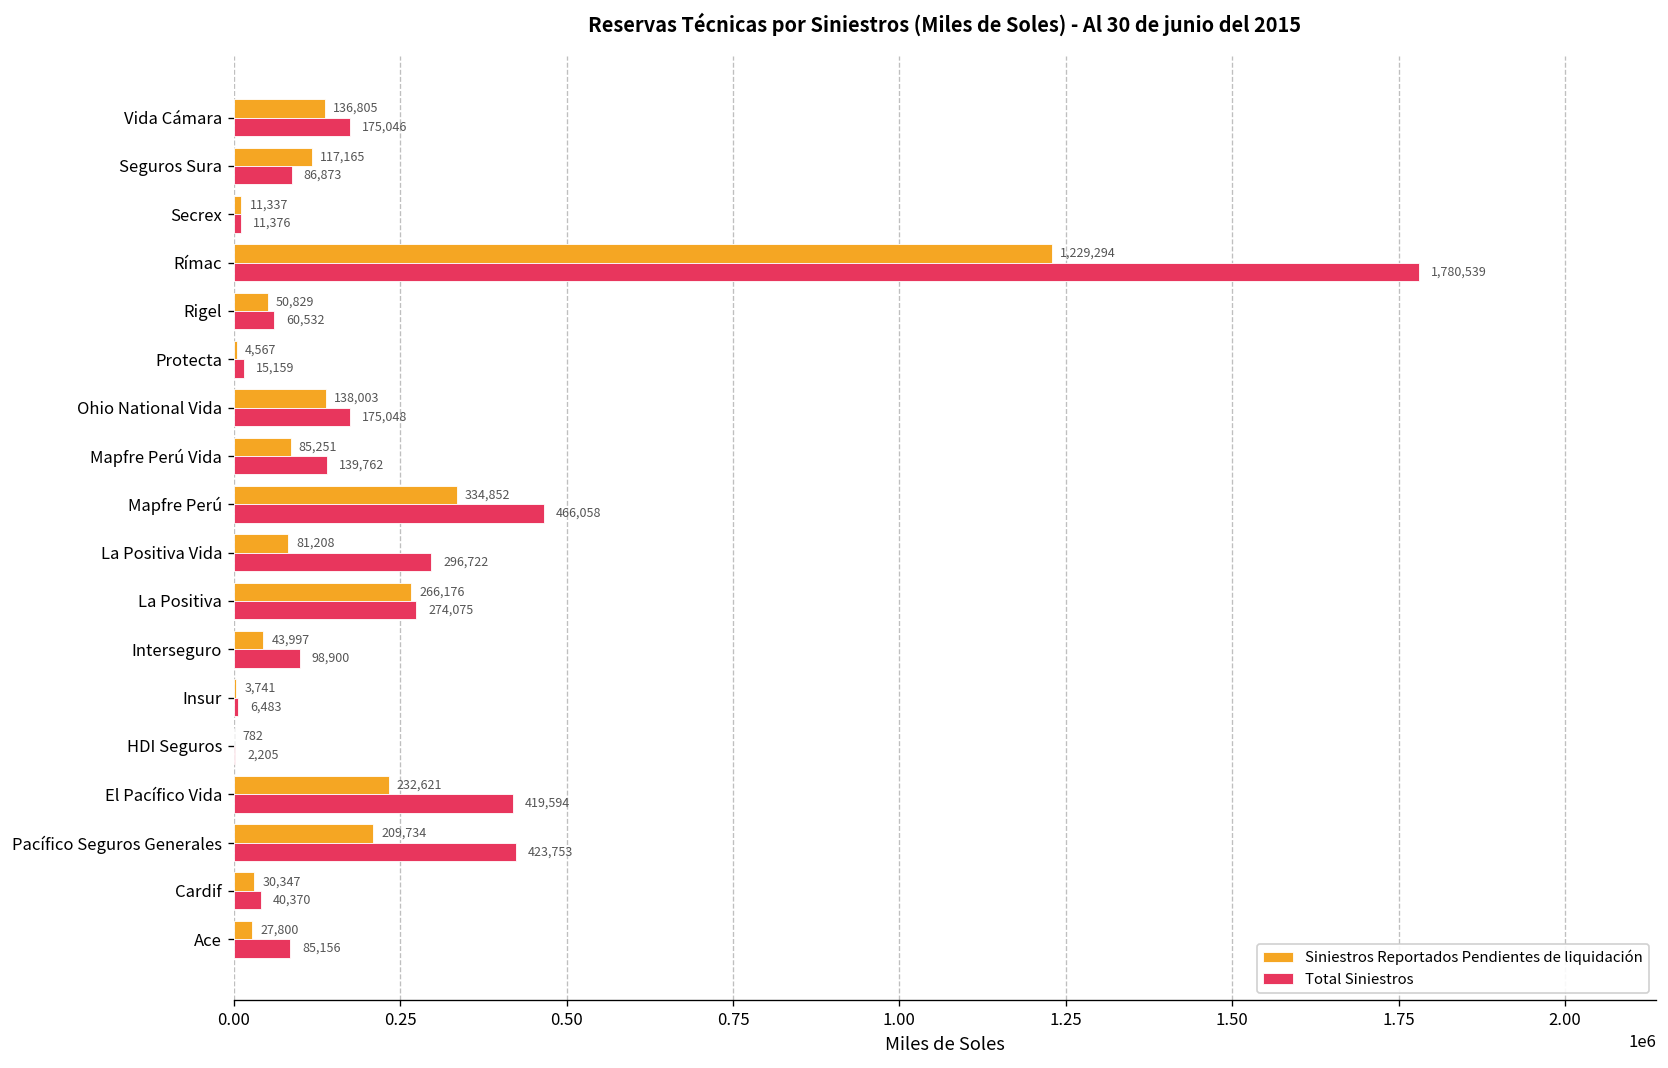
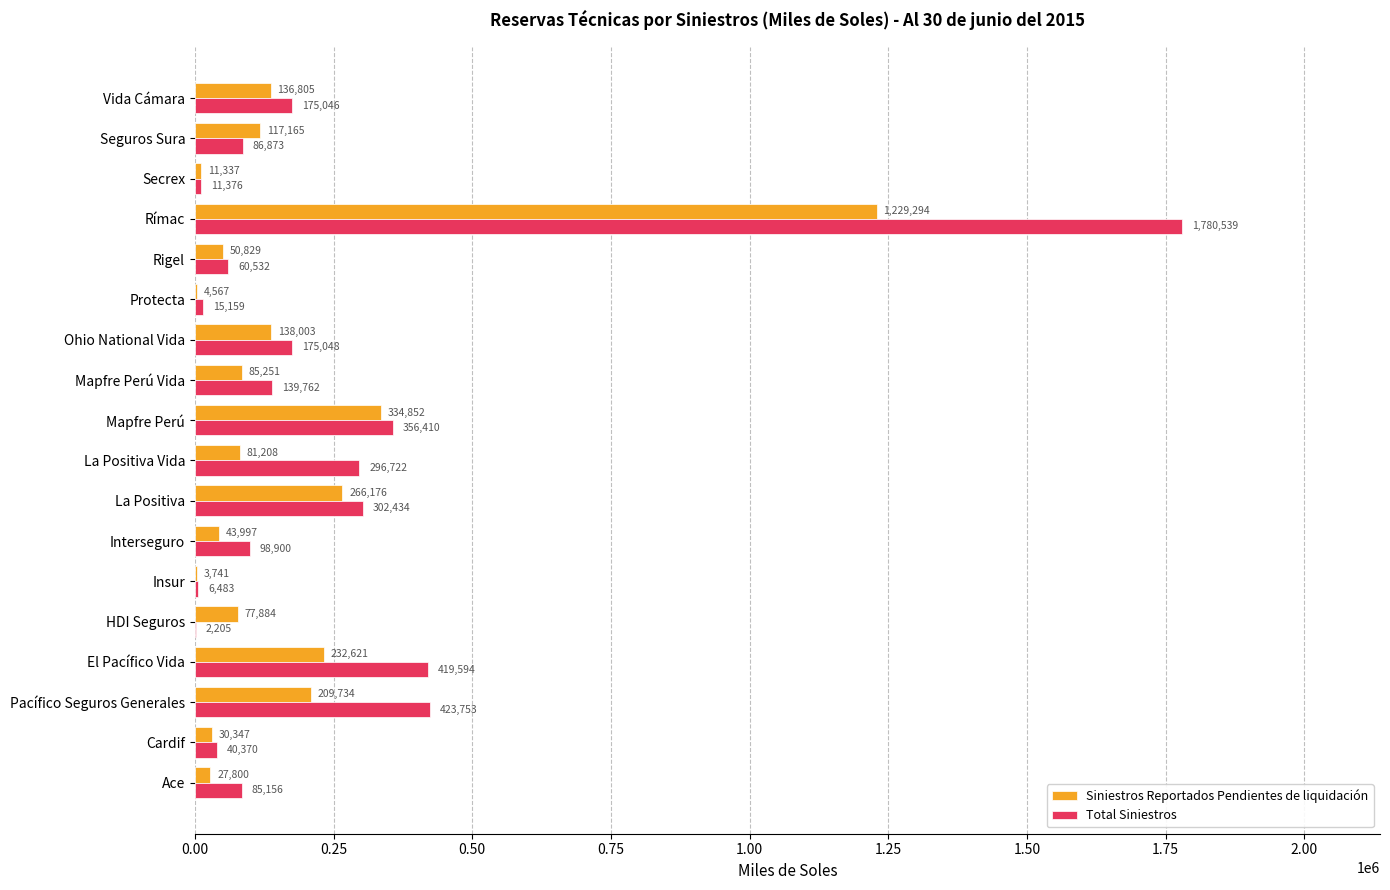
  {
    "Siniestros Reportados Pendientes de liquidación": {
      "Vida Cámara": "136,805",
      "Seguros Sura": "117,165",
      "Secrex": "11,337",
      "Rímac": "1,229,294",
      "Rigel": "50,829",
      "Protecta": "4,567",
      "Ohio National Vida": "138,003",
      "Mapfre Perú Vida": "85,251",
      "Mapfre Perú": "334,852",
      "La Positiva Vida": "81,208",
      "La Positiva": "266,176",
      "Interseguro": "43,997",
      "Insur": "3,741",
-     "HDI Seguros": "782",
+     "HDI Seguros": "77,884",
      "El Pacífico Vida": "232,621",
      "Pacífico Seguros Generales": "209,734",
      "Cardif": "30,347",
      "Ace": "27,800"
    },
    "Total Siniestros": {
      "Vida Cámara": "175,046",
      "Seguros Sura": "86,873",
      "Secrex": "11,376",
      "Rímac": "1,780,539",
      "Rigel": "60,532",
      "Protecta": "15,159",
      "Ohio National Vida": "175,048",
      "Mapfre Perú Vida": "139,762",
-     "Mapfre Perú": "466,058",
+     "Mapfre Perú": "356,410",
      "La Positiva Vida": "296,722",
-     "La Positiva": "274,075",
+     "La Positiva": "302,434",
      "Interseguro": "98,900",
      "Insur": "6,483",
      "HDI Seguros": "2,205",
      "El Pacífico Vida": "419,594",
      "Pacífico Seguros Generales": "423,753",
      "Cardif": "40,370",
      "Ace": "85,156"
    }
  }
